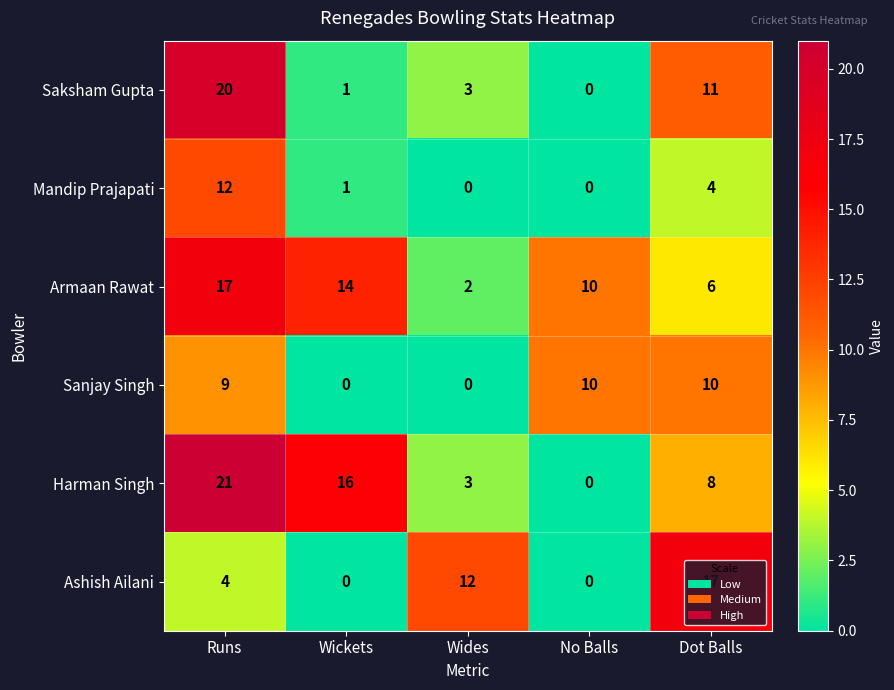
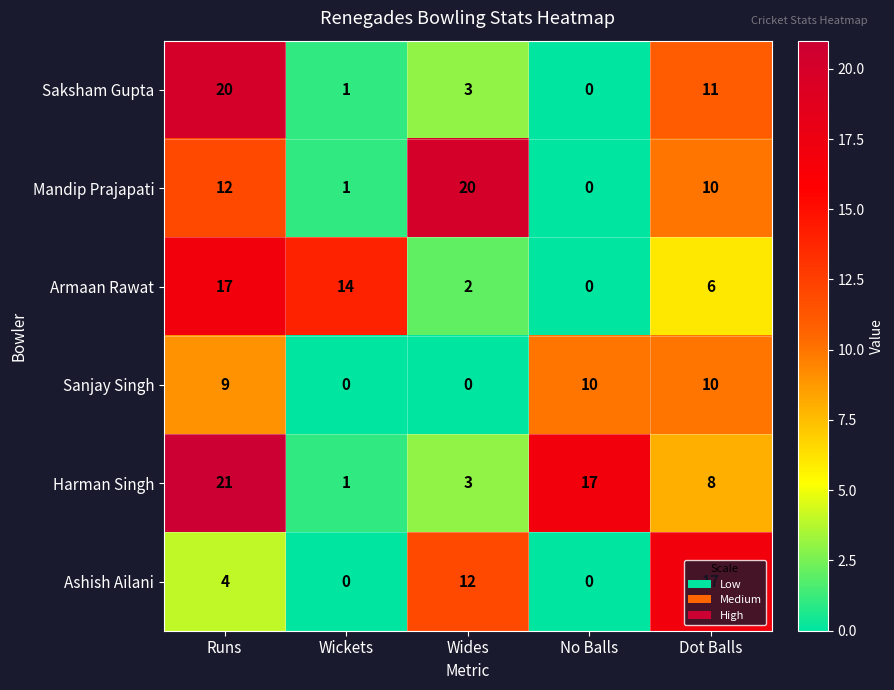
  {
    "Saksham Gupta": {
      "Runs": 20,
      "Wickets": 1,
      "Wides": 3,
      "No Balls": 0,
      "Dot Balls": 11
    },
    "Mandip Prajapati": {
      "Runs": 12,
      "Wickets": 1,
-     "Wides": 0,
+     "Wides": 20,
      "No Balls": 0,
-     "Dot Balls": 4
+     "Dot Balls": 10
    },
    "Armaan Rawat": {
      "Runs": 17,
      "Wickets": 14,
      "Wides": 2,
-     "No Balls": 10,
+     "No Balls": 0,
      "Dot Balls": 6
    },
    "Sanjay Singh": {
      "Runs": 9,
      "Wickets": 0,
      "Wides": 0,
      "No Balls": 10,
      "Dot Balls": 10
    },
    "Harman Singh": {
      "Runs": 21,
-     "Wickets": 16,
+     "Wickets": 1,
      "Wides": 3,
-     "No Balls": 0,
+     "No Balls": 17,
      "Dot Balls": 8
    },
    "Ashish Ailani": {
      "Runs": 4,
      "Wickets": 0,
      "Wides": 12,
      "No Balls": 0
    }
  }
